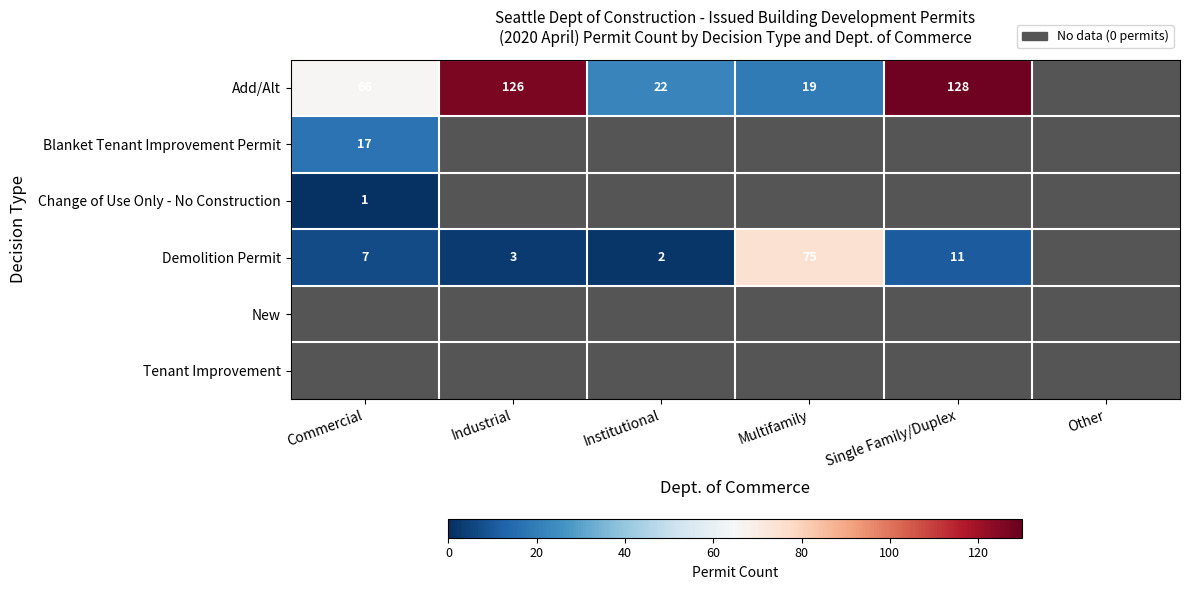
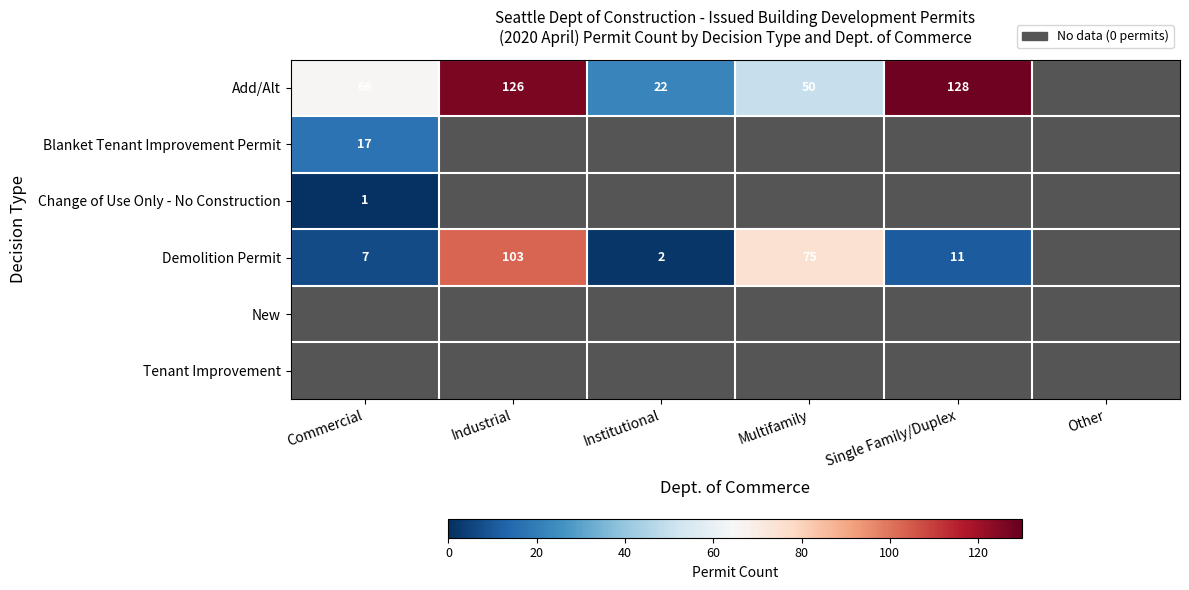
  {
    "Add/Alt": {
      "Industrial": 126,
      "Institutional": 22,
-     "Multifamily": 19,
+     "Multifamily": 50,
      "Single Family/Duplex": 128
    },
    "Blanket Tenant Improvement Permit": {
      "Commercial": 17
    },
    "Change of Use Only - No Construction": {
      "Commercial": 1
    },
    "Demolition Permit": {
      "Commercial": 7,
-     "Industrial": 3,
+     "Industrial": 103,
      "Institutional": 2,
      "Single Family/Duplex": 11
    }
  }
